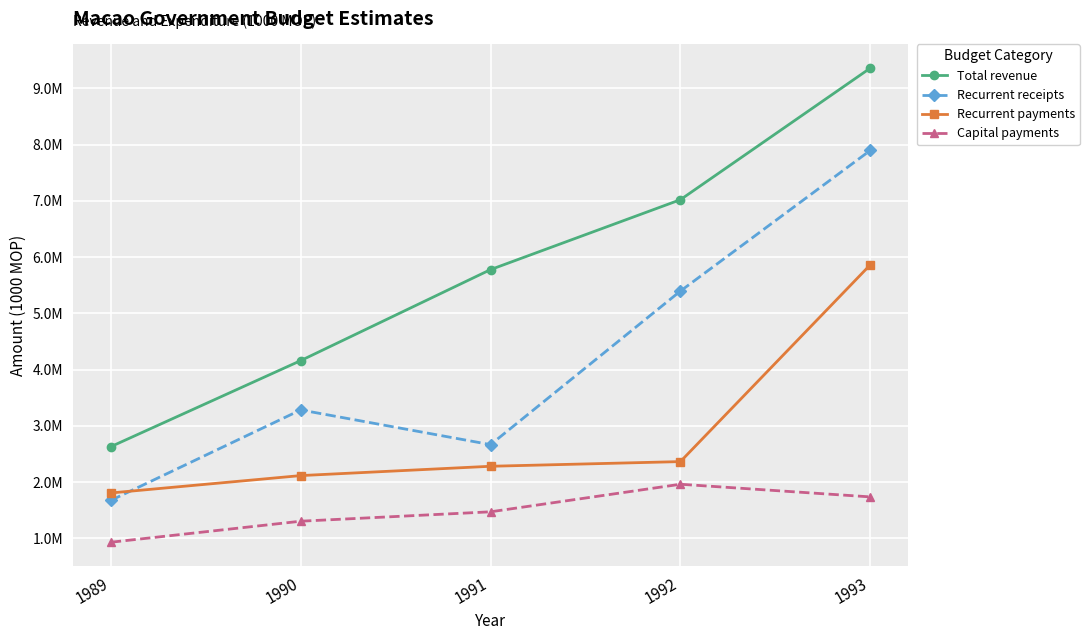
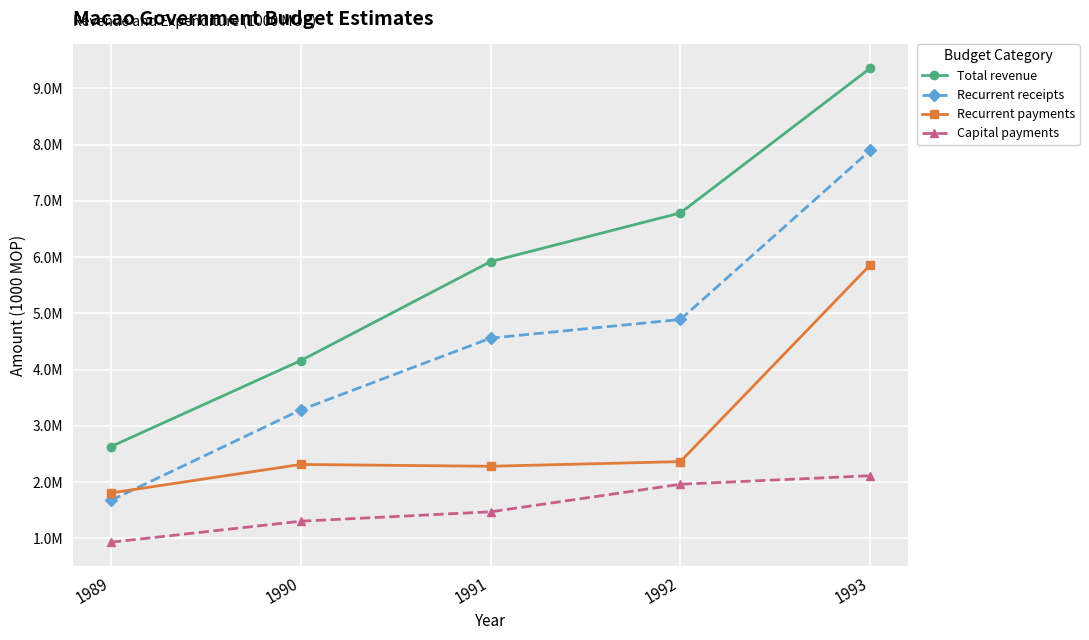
  {
    "Total revenue": {
      "1989": 2600000,
      "1990": 4200000,
-     "1991": 5800000,
-     "1992": 7000000,
+     "1991": 5900000,
+     "1992": 6800000,
      "1993": 9400000
    },
    "Recurrent receipts": {
      "1989": 1700000,
      "1990": 3300000,
-     "1991": 2700000,
-     "1992": 5400000,
+     "1991": 4600000,
+     "1992": 4900000,
      "1993": 7900000
    },
    "Recurrent payments": {
      "1989": 1800000,
-     "1990": 2100000,
+     "1990": 2300000,
      "1991": 2300000,
      "1992": 2400000,
      "1993": 5900000
    },
    "Capital payments": {
      "1989": 900000,
      "1990": 1300000,
      "1991": 1500000,
      "1992": 2000000,
-     "1993": 1700000
+     "1993": 2100000
    }
  }
